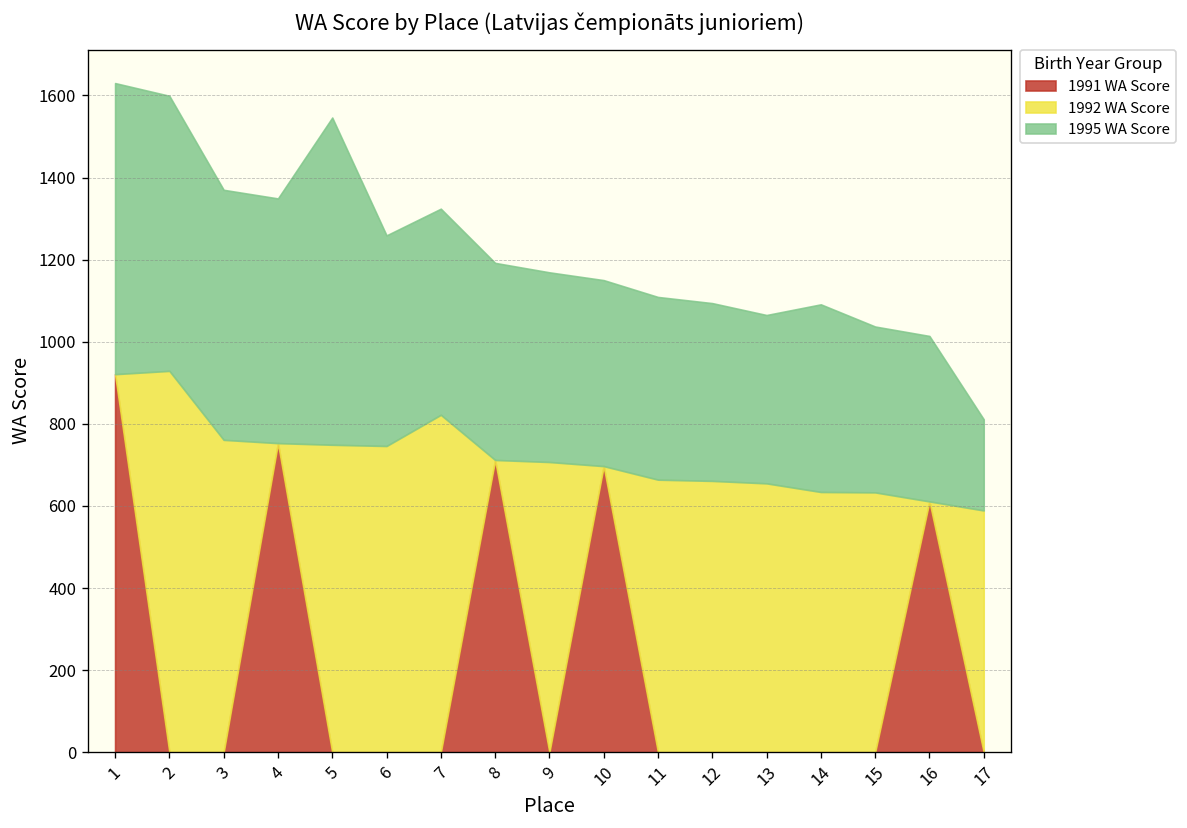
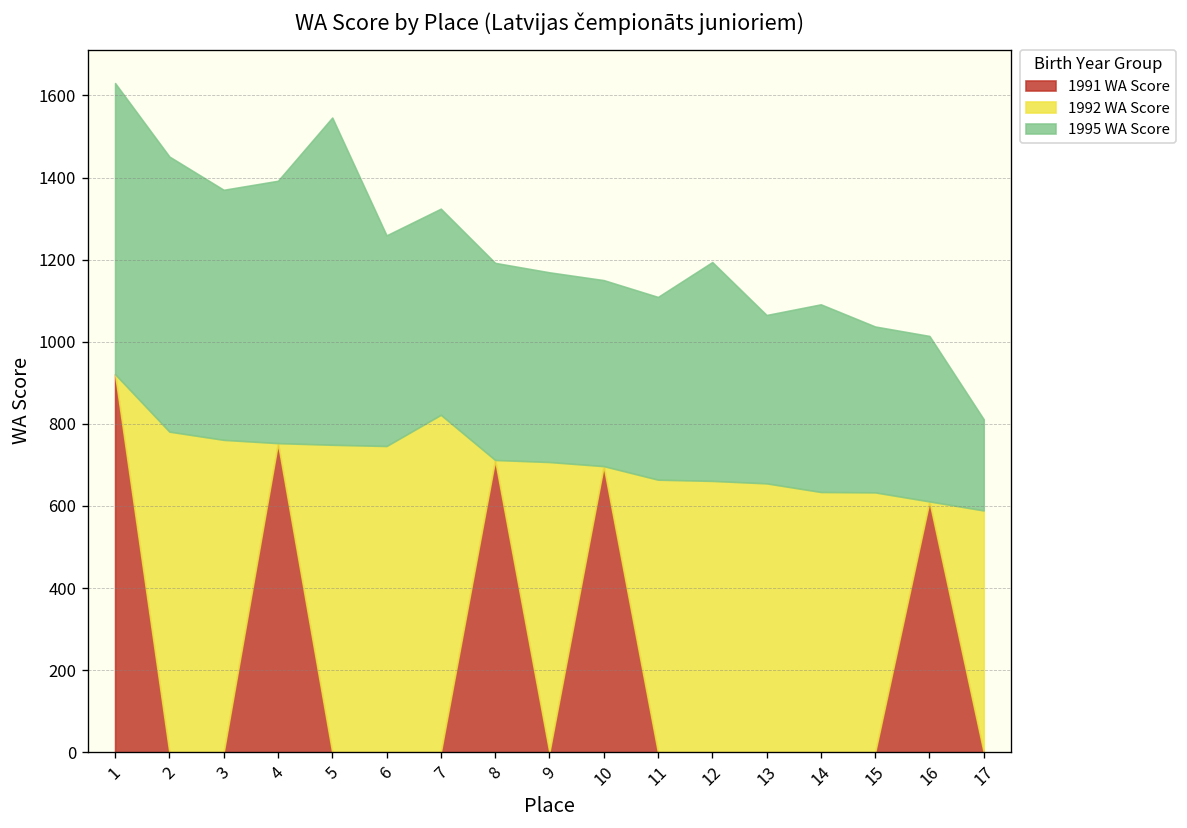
  {
    "1991 WA Score": {
      "2": 0,
      "3": 0,
      "5": 0,
      "6": 0,
      "7": 0,
      "9": 0,
      "11": 0,
      "12": 0,
      "13": 0,
      "14": 0,
      "15": 0,
      "17": 0
    },
    "1992 WA Score": {
-     "2": 930
+     "2": 780
    },
    "1995 WA Score": {
      "1": 710,
      "2": 670,
      "3": 610,
-     "4": 600,
+     "4": 640,
      "5": 800,
      "6": 510,
      "7": 500,
      "8": 480,
      "9": 460,
      "10": 450,
      "11": 450,
-     "12": 430,
+     "12": 530,
      "13": 410,
      "14": 460,
      "15": 400,
      "16": 400,
      "17": 220
    }
  }
